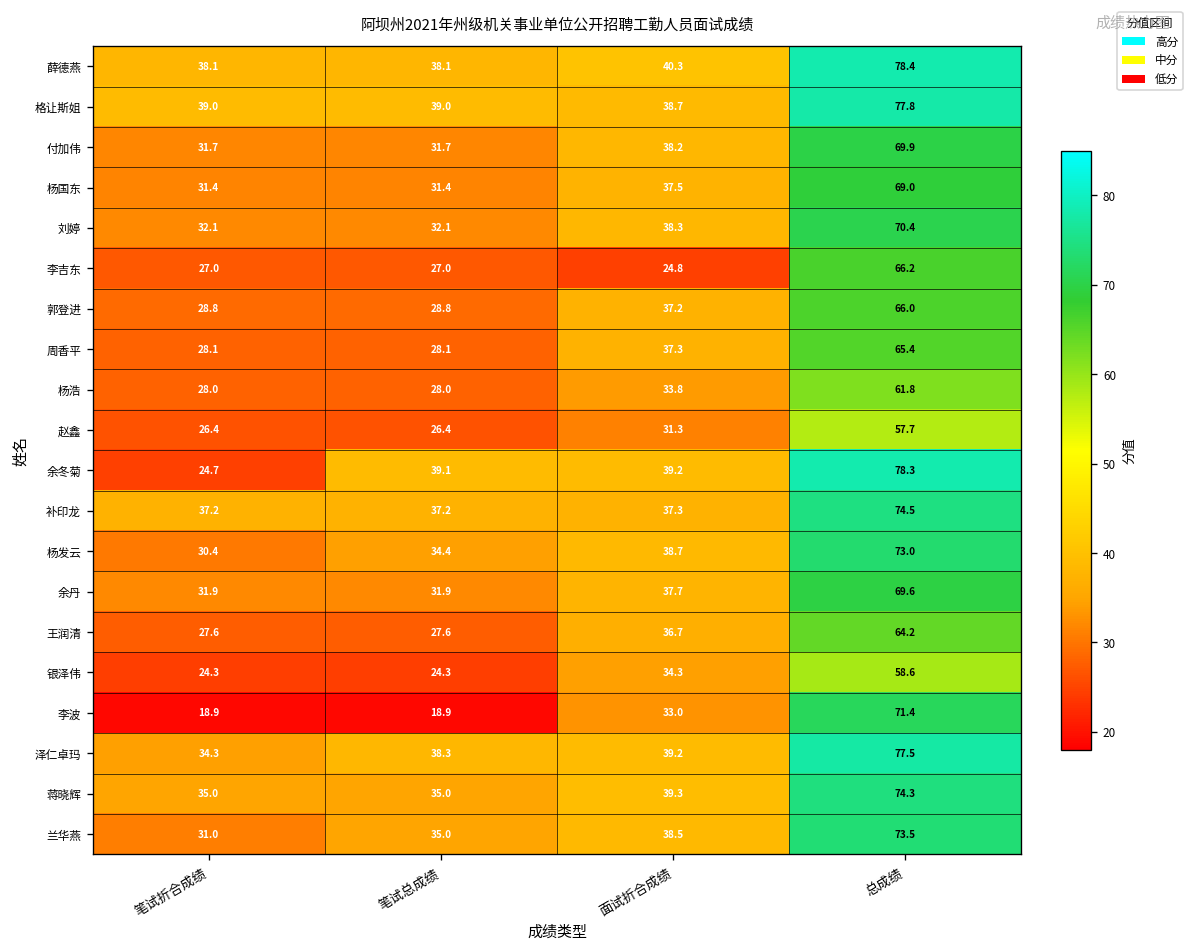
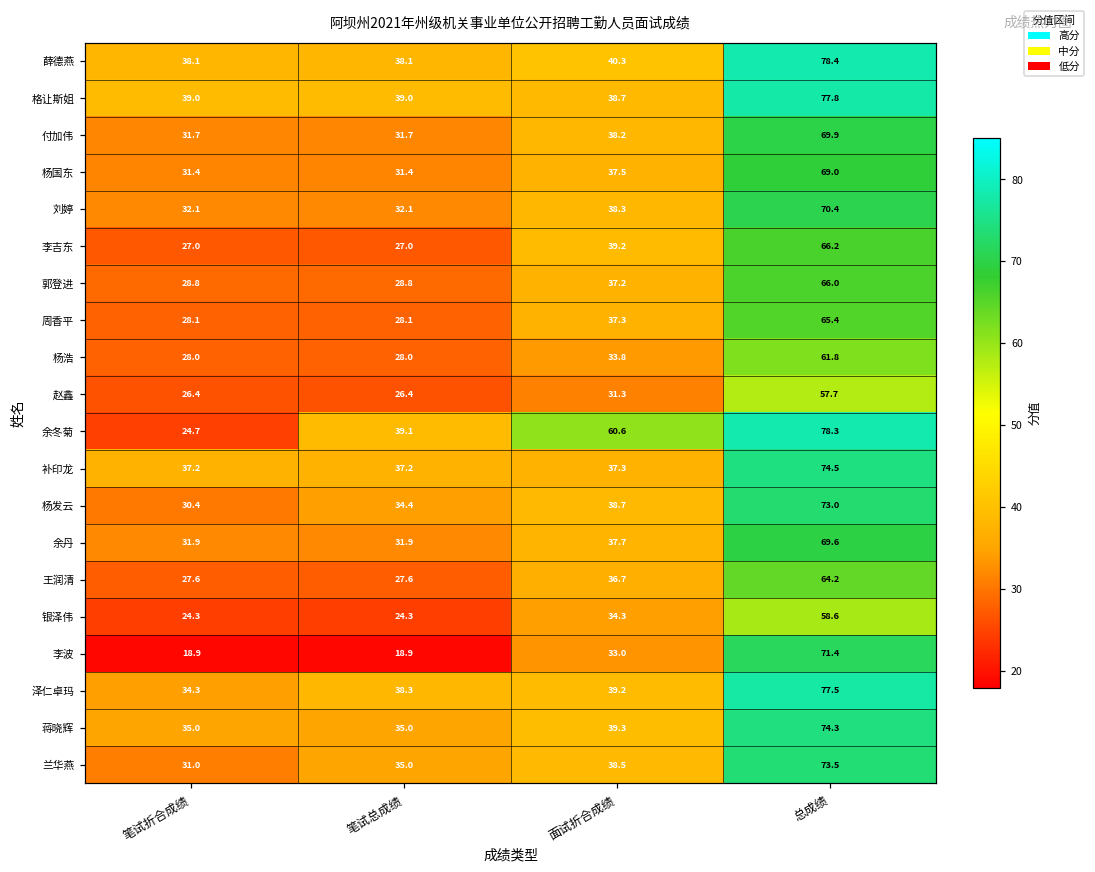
  {
    "薛德燕": {
      "笔试折合成绩": 38.1,
      "笔试总成绩": 38.1,
      "面试折合成绩": 40.3,
      "总成绩": 78.4
    },
    "格让斯姐": {
      "笔试折合成绩": 39.0,
      "笔试总成绩": 39.0,
      "面试折合成绩": 38.7,
      "总成绩": 77.8
    },
    "付加伟": {
      "笔试折合成绩": 31.7,
      "笔试总成绩": 31.7,
      "面试折合成绩": 38.2,
      "总成绩": 69.9
    },
    "杨国东": {
      "笔试折合成绩": 31.4,
      "笔试总成绩": 31.4,
      "面试折合成绩": 37.5,
      "总成绩": 69.0
    },
    "刘婷": {
      "笔试折合成绩": 32.1,
      "笔试总成绩": 32.1,
      "面试折合成绩": 38.3,
      "总成绩": 70.4
    },
    "李吉东": {
      "笔试折合成绩": 27.0,
      "笔试总成绩": 27.0,
-     "面试折合成绩": 24.8,
+     "面试折合成绩": 39.2,
      "总成绩": 66.2
    },
    "郭登进": {
      "笔试折合成绩": 28.8,
      "笔试总成绩": 28.8,
      "面试折合成绩": 37.2,
      "总成绩": 66.0
    },
    "周香平": {
      "笔试折合成绩": 28.1,
      "笔试总成绩": 28.1,
      "面试折合成绩": 37.3,
      "总成绩": 65.4
    },
    "杨浩": {
      "笔试折合成绩": 28.0,
      "笔试总成绩": 28.0,
      "面试折合成绩": 33.8,
      "总成绩": 61.8
    },
    "赵鑫": {
      "笔试折合成绩": 26.4,
      "笔试总成绩": 26.4,
      "面试折合成绩": 31.3,
      "总成绩": 57.7
    },
    "余冬菊": {
      "笔试折合成绩": 24.7,
      "笔试总成绩": 39.1,
-     "面试折合成绩": 39.2,
+     "面试折合成绩": 60.6,
      "总成绩": 78.3
    },
    "补印龙": {
      "笔试折合成绩": 37.2,
      "笔试总成绩": 37.2,
      "面试折合成绩": 37.3,
      "总成绩": 74.5
    },
    "杨发云": {
      "笔试折合成绩": 30.4,
      "笔试总成绩": 34.4,
      "面试折合成绩": 38.7,
      "总成绩": 73.0
    },
    "余丹": {
      "笔试折合成绩": 31.9,
      "笔试总成绩": 31.9,
      "面试折合成绩": 37.7,
      "总成绩": 69.6
    },
    "王润清": {
      "笔试折合成绩": 27.6,
      "笔试总成绩": 27.6,
      "面试折合成绩": 36.7,
      "总成绩": 64.2
    },
    "银泽伟": {
      "笔试折合成绩": 24.3,
      "笔试总成绩": 24.3,
      "面试折合成绩": 34.3,
      "总成绩": 58.6
    },
    "李波": {
      "笔试折合成绩": 18.9,
      "笔试总成绩": 18.9,
      "面试折合成绩": 33.0,
      "总成绩": 71.4
    },
    "泽仁卓玛": {
      "笔试折合成绩": 34.3,
      "笔试总成绩": 38.3,
      "面试折合成绩": 39.2,
      "总成绩": 77.5
    },
    "蒋晓辉": {
      "笔试折合成绩": 35.0,
      "笔试总成绩": 35.0,
      "面试折合成绩": 39.3,
      "总成绩": 74.3
    },
    "兰华燕": {
      "笔试折合成绩": 31.0,
      "笔试总成绩": 35.0,
      "面试折合成绩": 38.5,
      "总成绩": 73.5
    }
  }
